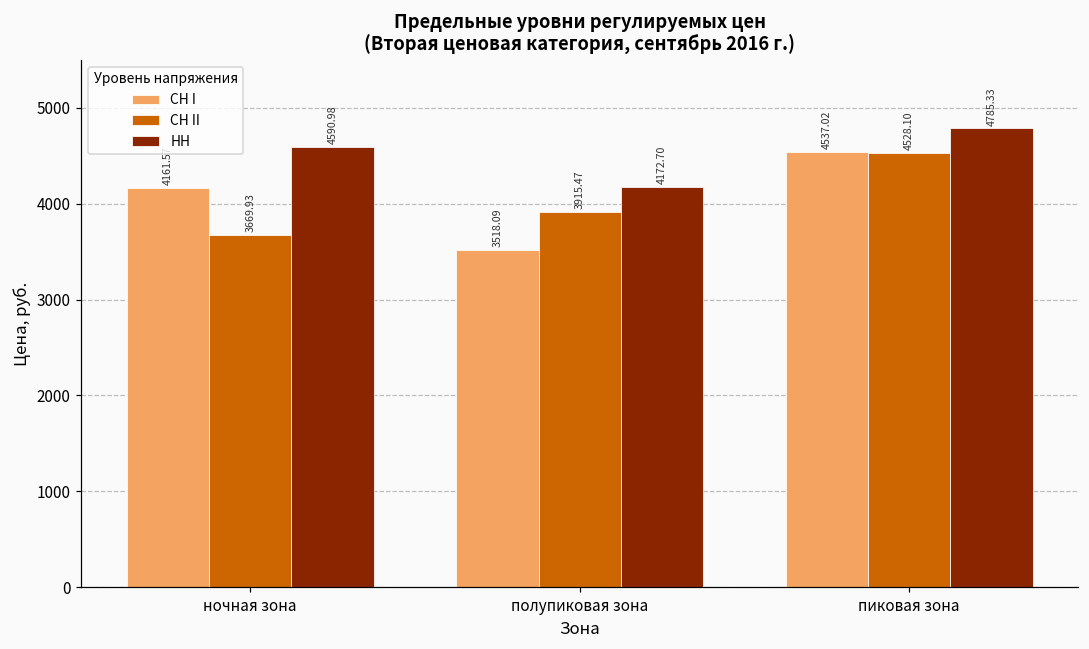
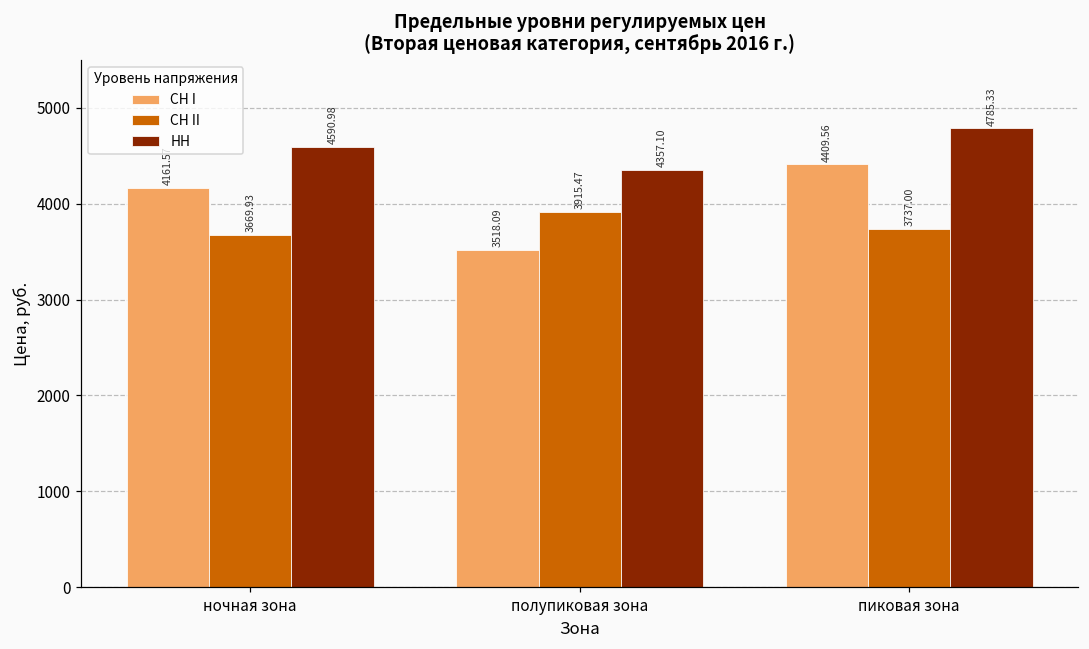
  {
    "СН I": {
      "полупиковая зона": 3518.09,
-     "пиковая зона": 4537.02
+     "пиковая зона": 4409.56
    },
    "СН II": {
      "ночная зона": 3669.93,
      "полупиковая зона": 3915.47,
-     "пиковая зона": 4528.10
+     "пиковая зона": 3737.00
    },
    "НН": {
      "ночная зона": 4590.98,
-     "полупиковая зона": 4172.70,
+     "полупиковая зона": 4357.10,
      "пиковая зона": 4785.33
    }
  }
